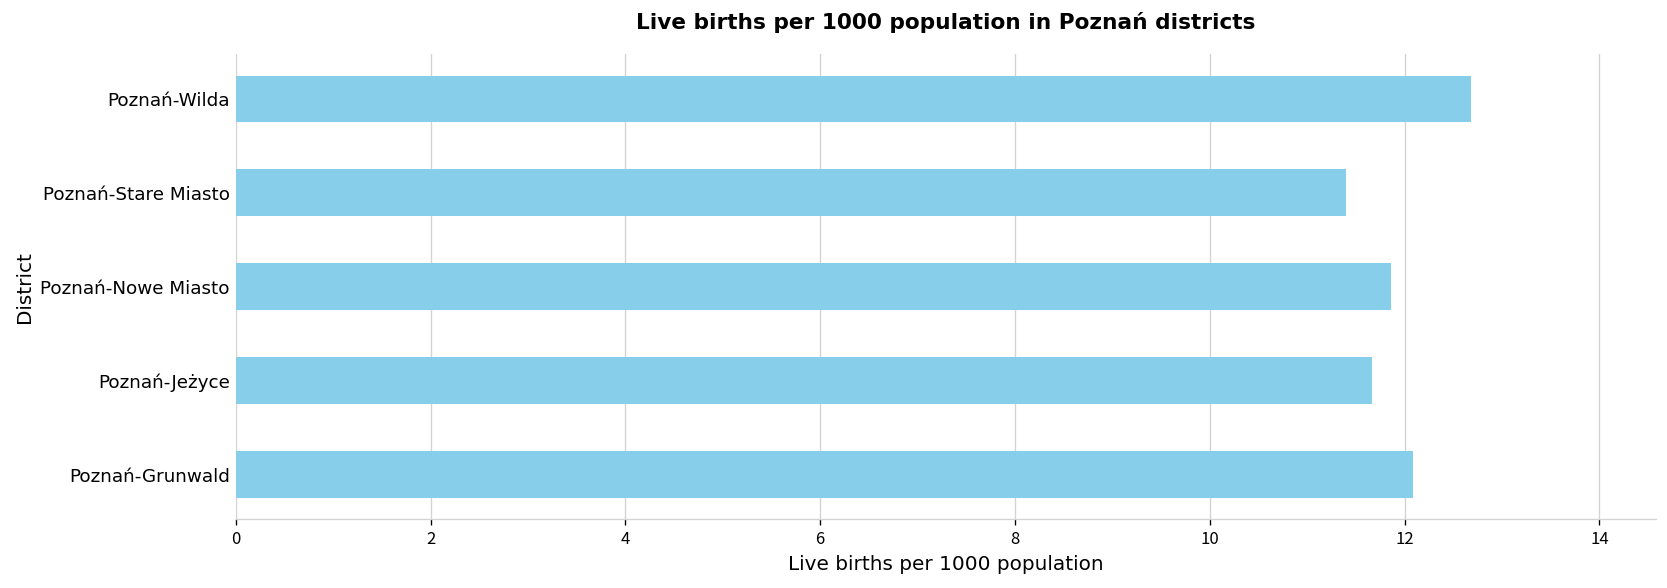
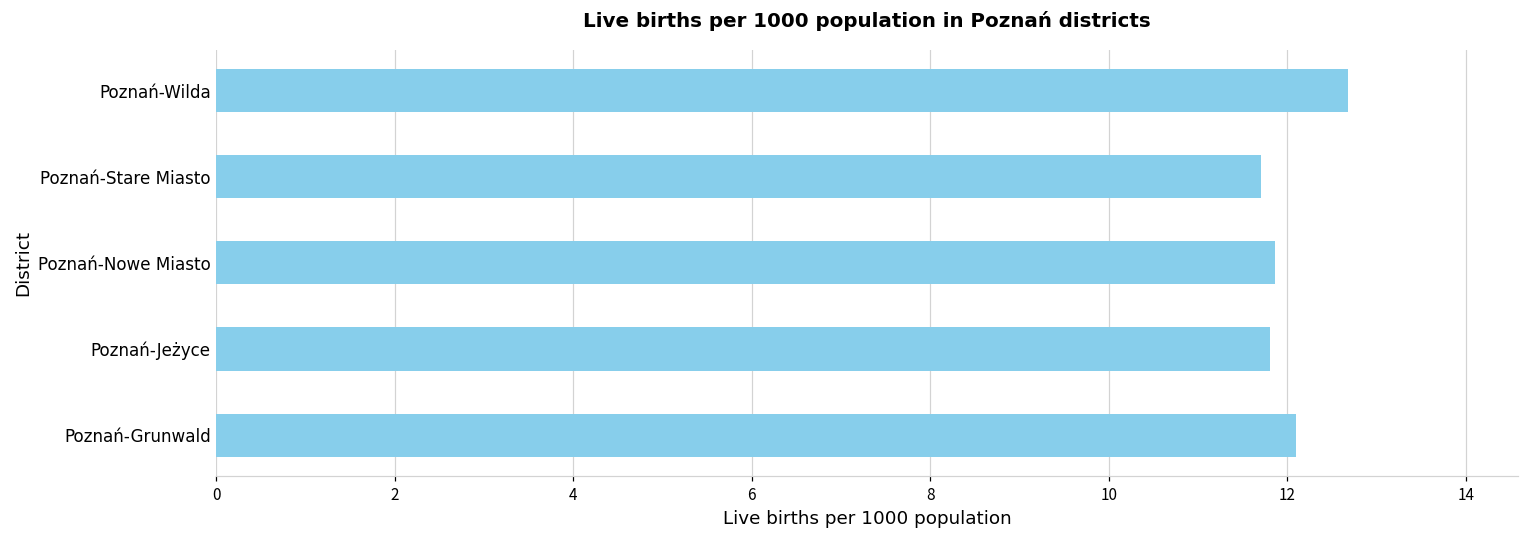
  {
    "Poznań-Wilda": 12.7,
-   "Poznań-Stare Miasto": 11.4,
+   "Poznań-Stare Miasto": 11.7,
    "Poznań-Nowe Miasto": 11.9,
-   "Poznań-Jeżyce": 11.7,
+   "Poznań-Jeżyce": 11.8,
    "Poznań-Grunwald": 12.1
  }
